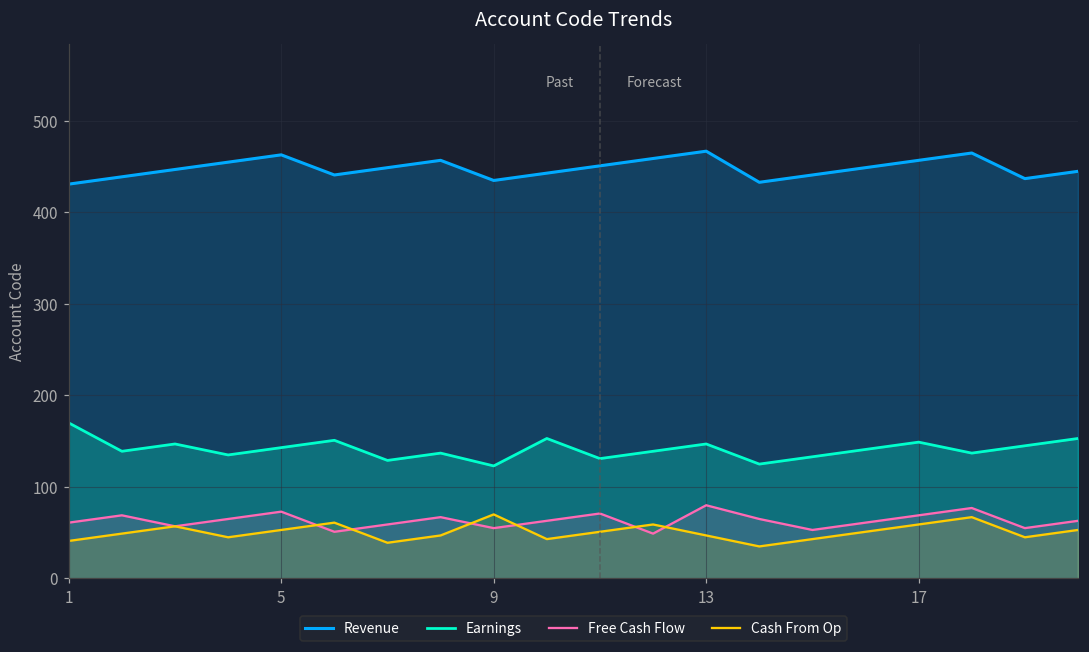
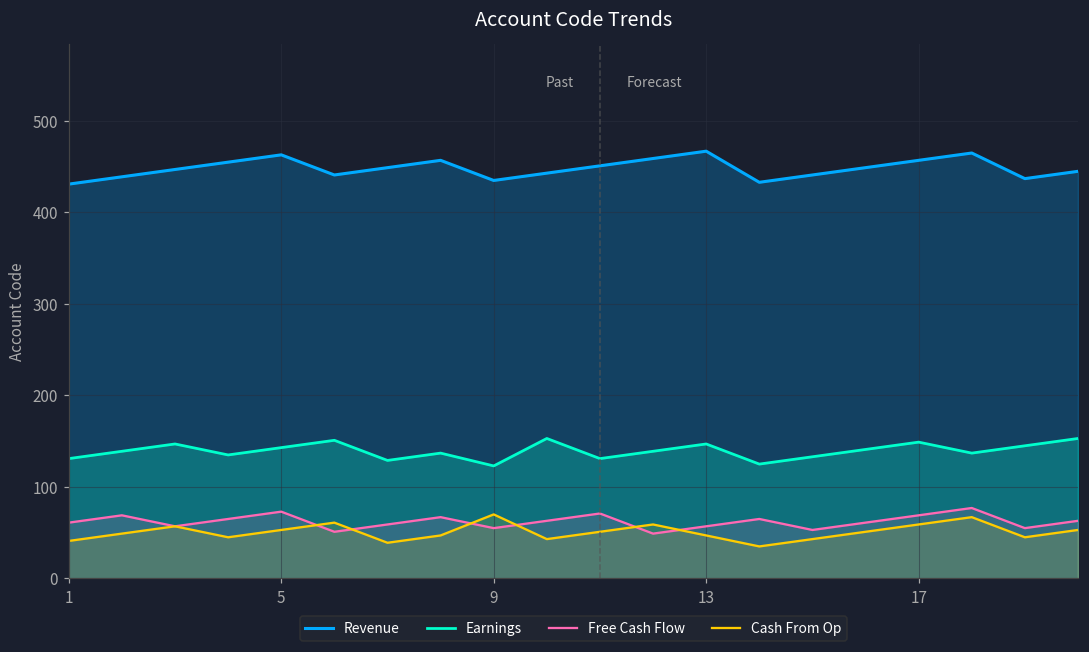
  {
    "Revenue": {
      "1": 430,
      "5": 460,
      "9": 440,
      "13": 470,
      "17": 460
    },
    "Earnings": {
-     "1": 170,
+     "1": 130,
      "5": 140,
      "9": 120,
      "13": 150,
      "17": 150
    },
    "Free Cash Flow": {
      "1": 60,
      "5": 70,
      "9": 60,
-     "13": 80,
+     "13": 60,
      "17": 70
    },
    "Cash From Op": {
      "1": 40,
      "5": 50,
      "9": 70,
      "13": 50,
      "17": 60
    }
  }
